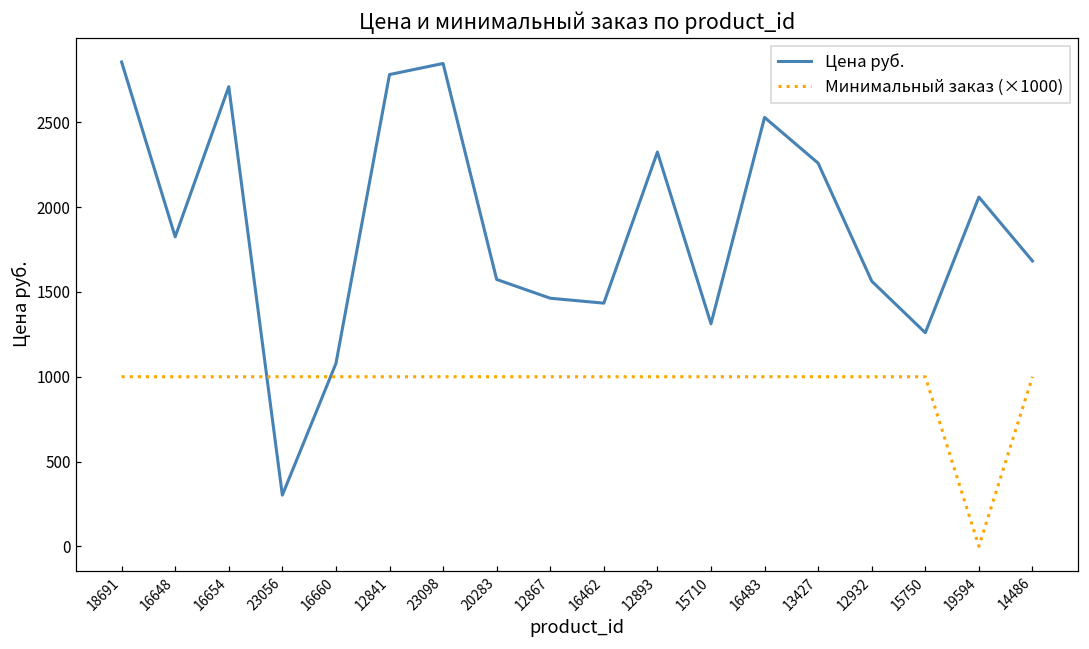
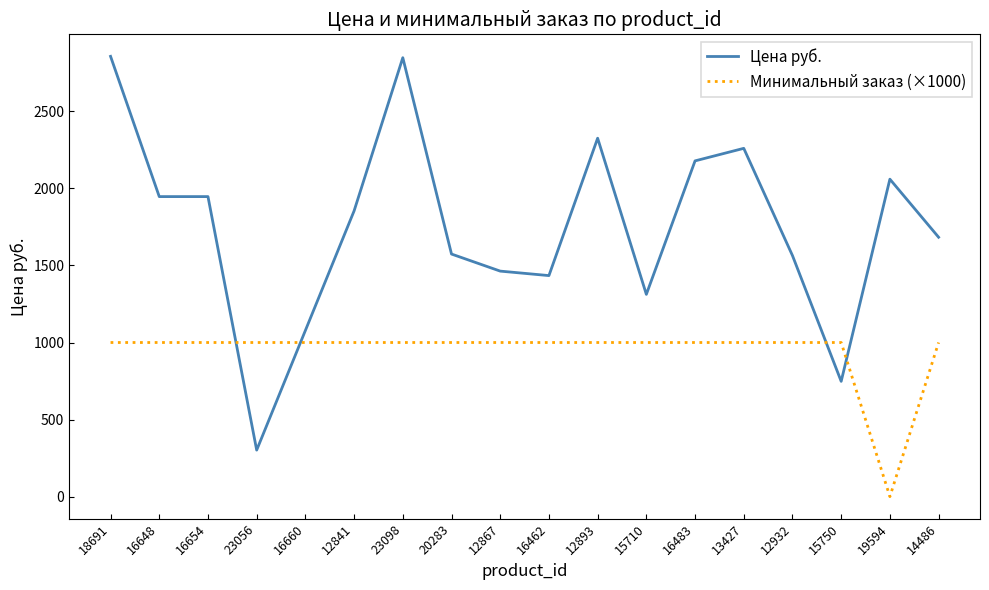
  {
    "Цена руб.": {
      "18691": 2860,
-     "16648": 1830,
-     "16654": 2710,
+     "16648": 1950,
+     "16654": 1950,
      "23056": 300,
      "16660": 1080,
-     "12841": 2780,
+     "12841": 1850,
      "23098": 2850,
      "20283": 1570,
      "12867": 1460,
      "16462": 1430,
      "12893": 2330,
      "15710": 1310,
-     "16483": 2530,
+     "16483": 2180,
      "13427": 2260,
      "12932": 1560,
-     "15750": 1260,
+     "15750": 750,
      "19594": 2060,
      "14486": 1680
    },
    "Минимальный заказ (×1000)": {
      "18691": 1000,
      "16648": 1000,
      "16654": 1000,
      "23056": 1000,
      "16660": 1000,
      "12841": 1000,
      "23098": 1000,
      "20283": 1000,
      "12867": 1000,
      "16462": 1000,
      "12893": 1000,
      "15710": 1000,
      "16483": 1000,
      "13427": 1000,
      "12932": 1000,
      "15750": 1000,
      "19594": 0,
      "14486": 1000
    }
  }
